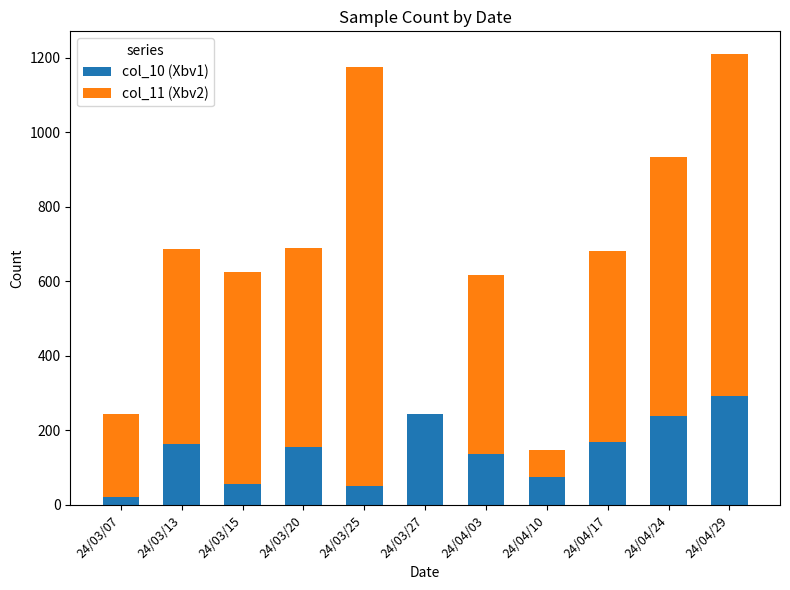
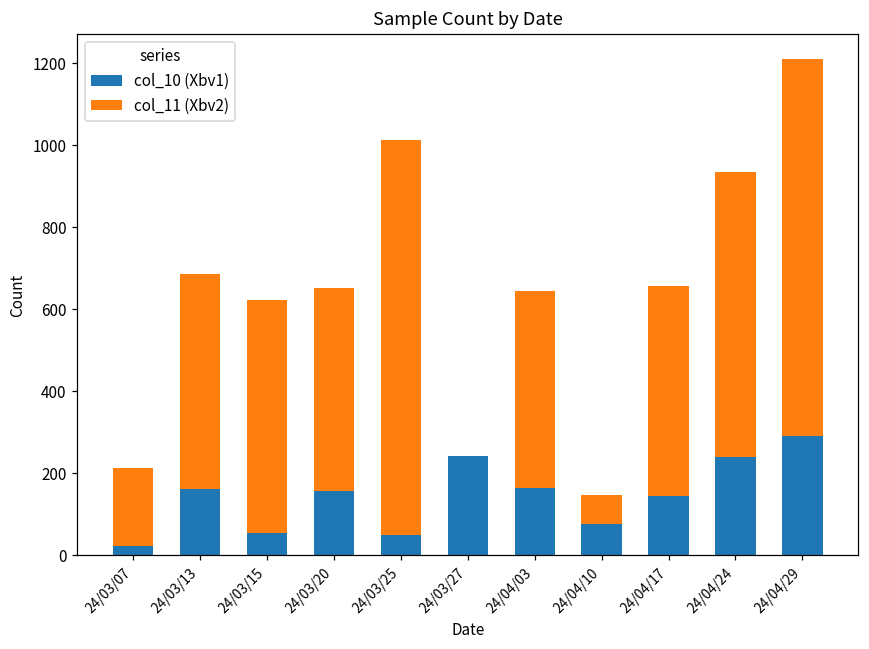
  {
    "col_10 (Xbv1)": {
      "24/03/07": 20,
      "24/03/13": 160,
      "24/03/15": 60,
      "24/03/20": 160,
      "24/03/25": 50,
      "24/03/27": 240,
-     "24/04/03": 140,
+     "24/04/03": 160,
      "24/04/10": 80,
-     "24/04/17": 170,
+     "24/04/17": 150,
      "24/04/24": 240,
      "24/04/29": 290
    },
    "col_11 (Xbv2)": {
-     "24/03/07": 220,
+     "24/03/07": 190,
      "24/03/13": 520,
      "24/03/15": 570,
-     "24/03/20": 530,
-     "24/03/25": 1130,
+     "24/03/20": 500,
+     "24/03/25": 960,
      "24/03/27": 0,
      "24/04/03": 480,
      "24/04/10": 70,
      "24/04/17": 510,
      "24/04/24": 700,
      "24/04/29": 920
    }
  }
